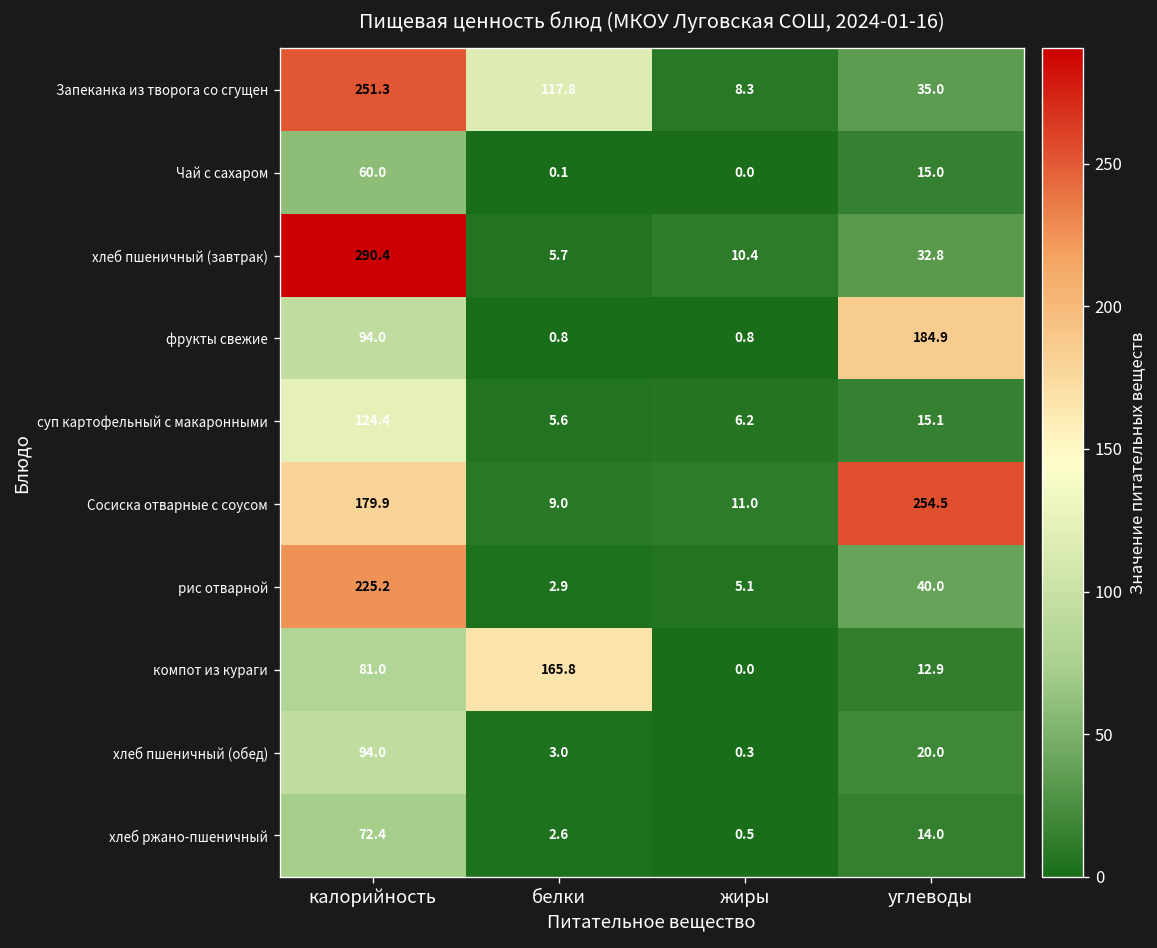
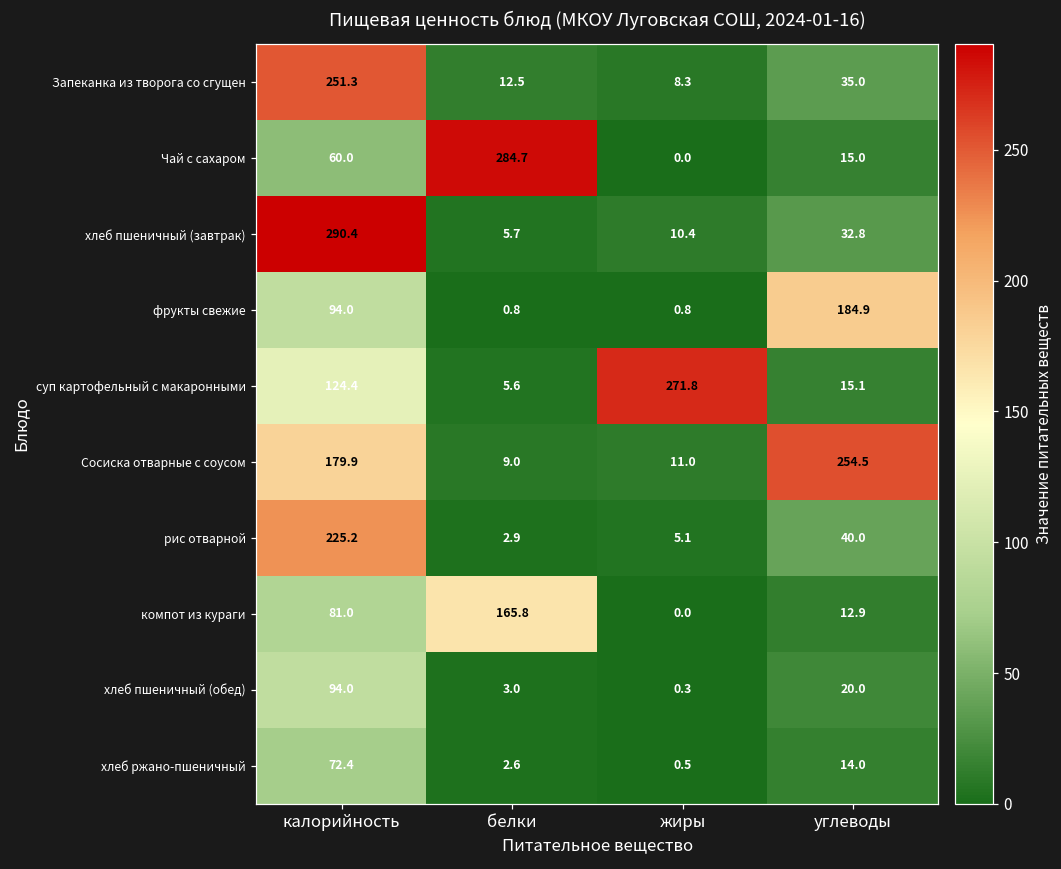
  {
    "Запеканка из творога со сгущен": {
      "калорийность": 251.3,
-     "белки": 117.8,
+     "белки": 12.5,
      "жиры": 8.3,
      "углеводы": 35.0
    },
    "Чай с сахаром": {
      "калорийность": 60.0,
-     "белки": 0.1,
+     "белки": 284.7,
      "жиры": 0.0,
      "углеводы": 15.0
    },
    "хлеб пшеничный (завтрак)": {
      "калорийность": 290.4,
      "белки": 5.7,
      "жиры": 10.4,
      "углеводы": 32.8
    },
    "фрукты свежие": {
      "калорийность": 94.0,
      "белки": 0.8,
      "жиры": 0.8,
      "углеводы": 184.9
    },
    "суп картофельный с макаронными": {
      "калорийность": 124.4,
      "белки": 5.6,
-     "жиры": 6.2,
+     "жиры": 271.8,
      "углеводы": 15.1
    },
    "Сосиска отварные с соусом": {
      "калорийность": 179.9,
      "белки": 9.0,
      "жиры": 11.0,
      "углеводы": 254.5
    },
    "рис отварной": {
      "калорийность": 225.2,
      "белки": 2.9,
      "жиры": 5.1,
      "углеводы": 40.0
    },
    "компот из кураги": {
      "калорийность": 81.0,
      "белки": 165.8,
      "жиры": 0.0,
      "углеводы": 12.9
    },
    "хлеб пшеничный (обед)": {
      "калорийность": 94.0,
      "белки": 3.0,
      "жиры": 0.3,
      "углеводы": 20.0
    },
    "хлеб ржано-пшеничный": {
      "калорийность": 72.4,
      "белки": 2.6,
      "жиры": 0.5,
      "углеводы": 14.0
    }
  }
